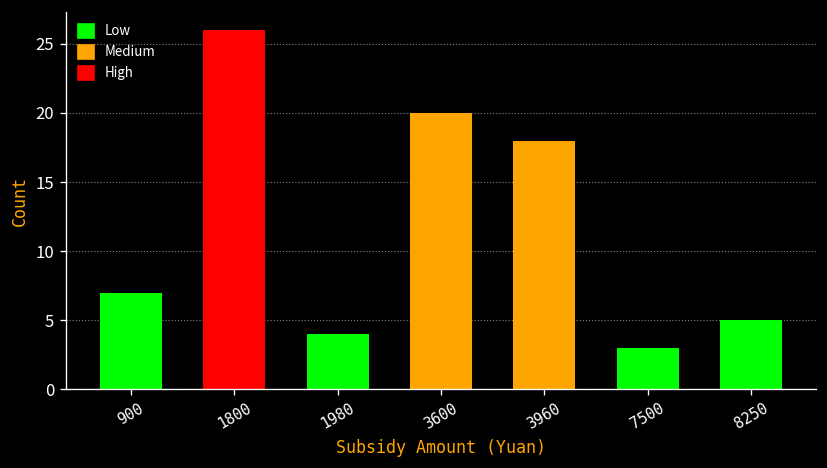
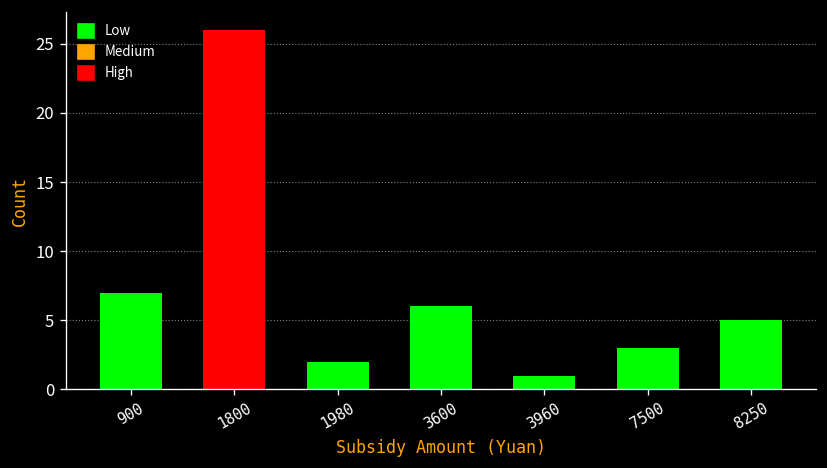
  {
    "900": 7,
    "1800": 26,
-   "1980": 4,
-   "3600": 20,
-   "3960": 18,
+   "1980": 2,
+   "3600": 6,
+   "3960": 1,
    "7500": 3,
    "8250": 5
  }
